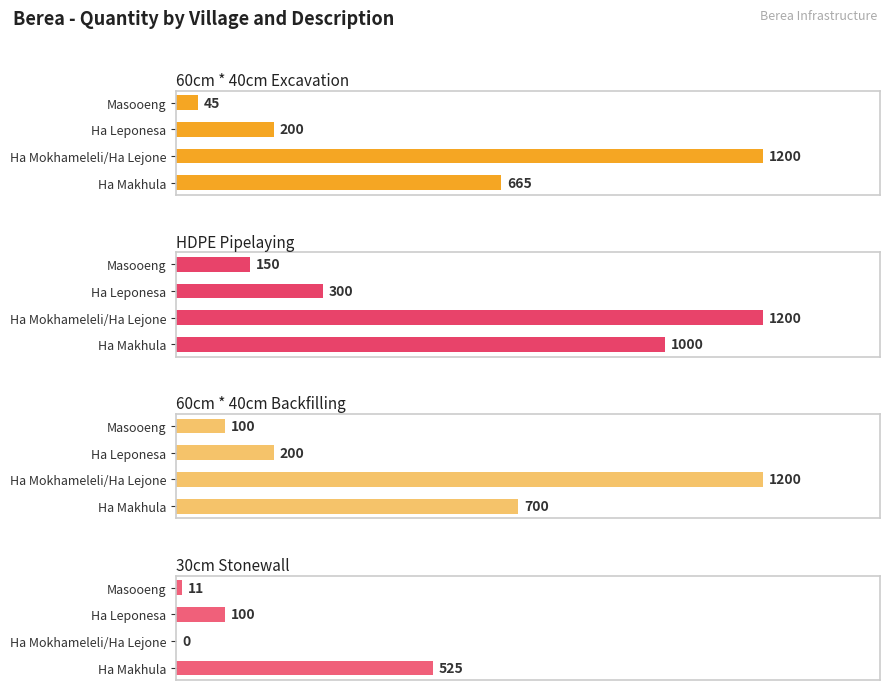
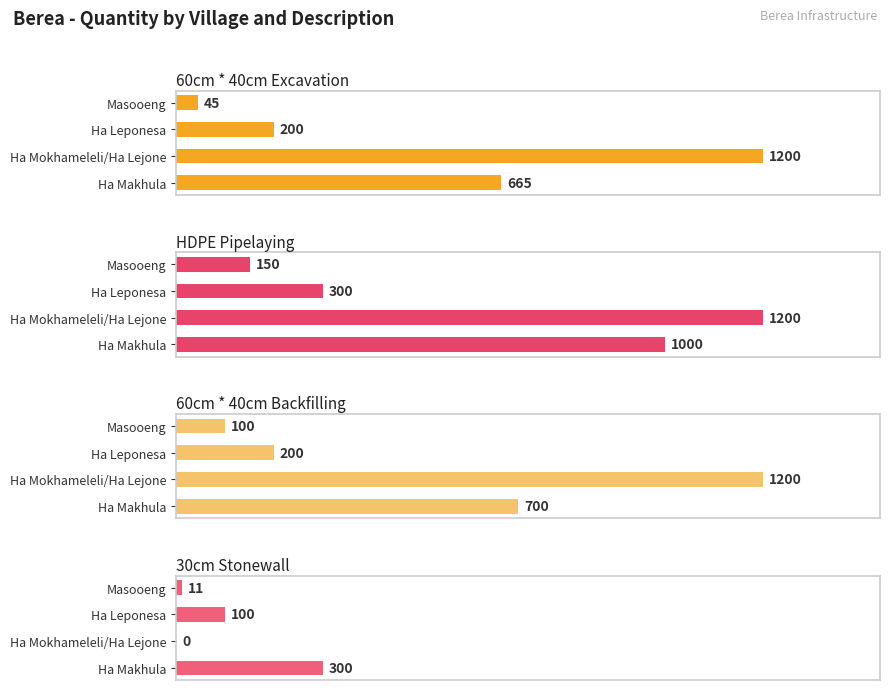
  {
    "60cm * 40cm Excavation": {
      "Masooeng": 45,
      "Ha Leponesa": 200,
      "Ha Mokhameleli/Ha Lejone": 1200,
      "Ha Makhula": 665
    },
    "HDPE Pipelaying": {
      "Masooeng": 150,
      "Ha Leponesa": 300,
      "Ha Mokhameleli/Ha Lejone": 1200,
      "Ha Makhula": 1000
    },
    "60cm * 40cm Backfilling": {
      "Masooeng": 100,
      "Ha Leponesa": 200,
      "Ha Mokhameleli/Ha Lejone": 1200,
      "Ha Makhula": 700
    },
    "30cm Stonewall": {
      "Masooeng": 11,
      "Ha Leponesa": 100,
      "Ha Mokhameleli/Ha Lejone": 0,
-     "Ha Makhula": 525
+     "Ha Makhula": 300
    }
  }
